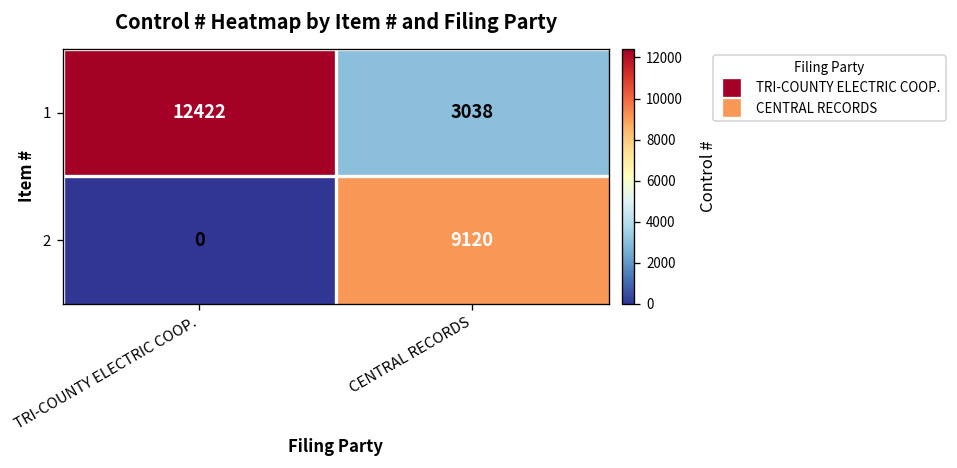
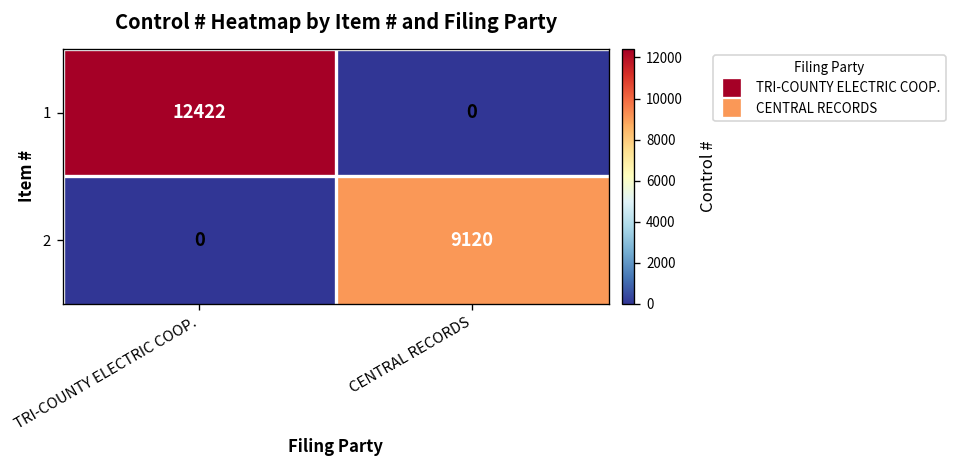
  {
    "1": {
      "TRI-COUNTY ELECTRIC COOP.": 12422,
-     "CENTRAL RECORDS": 3038
+     "CENTRAL RECORDS": 0
    },
    "2": {
      "TRI-COUNTY ELECTRIC COOP.": 0,
      "CENTRAL RECORDS": 9120
    }
  }
